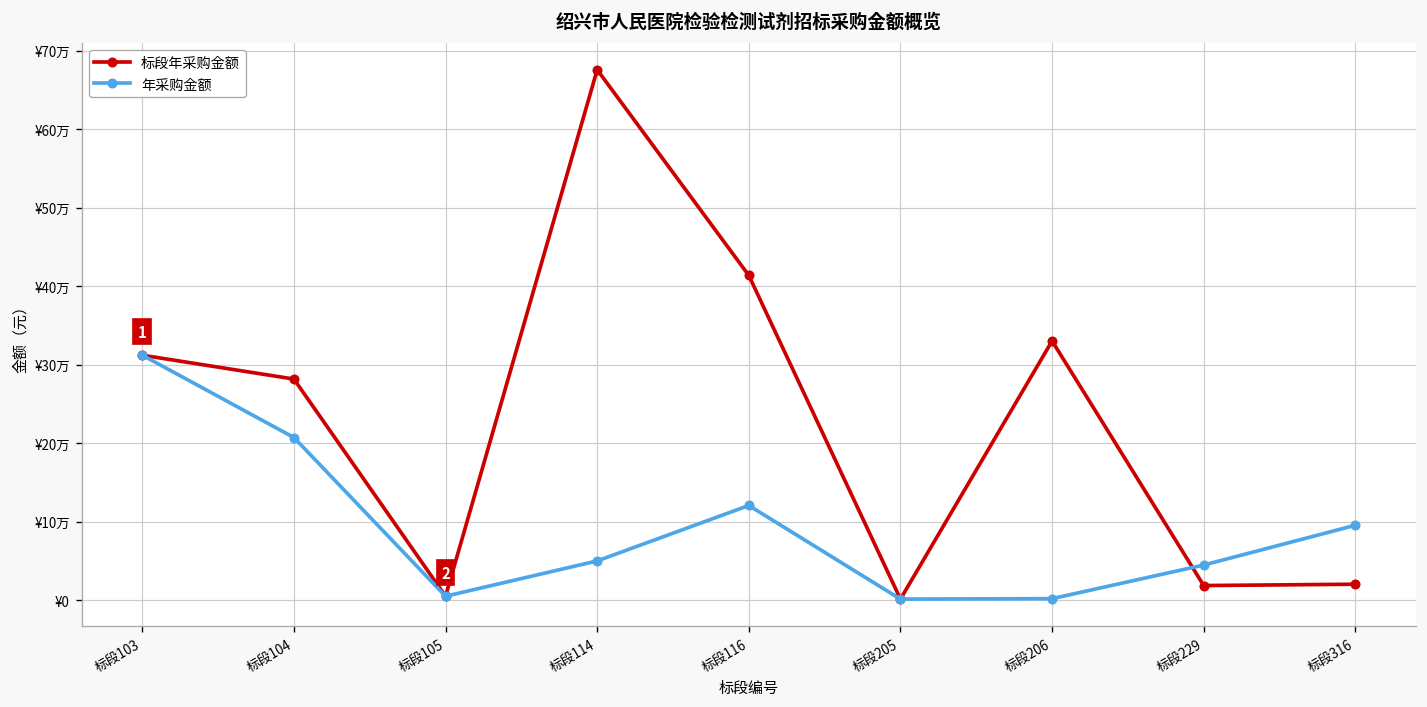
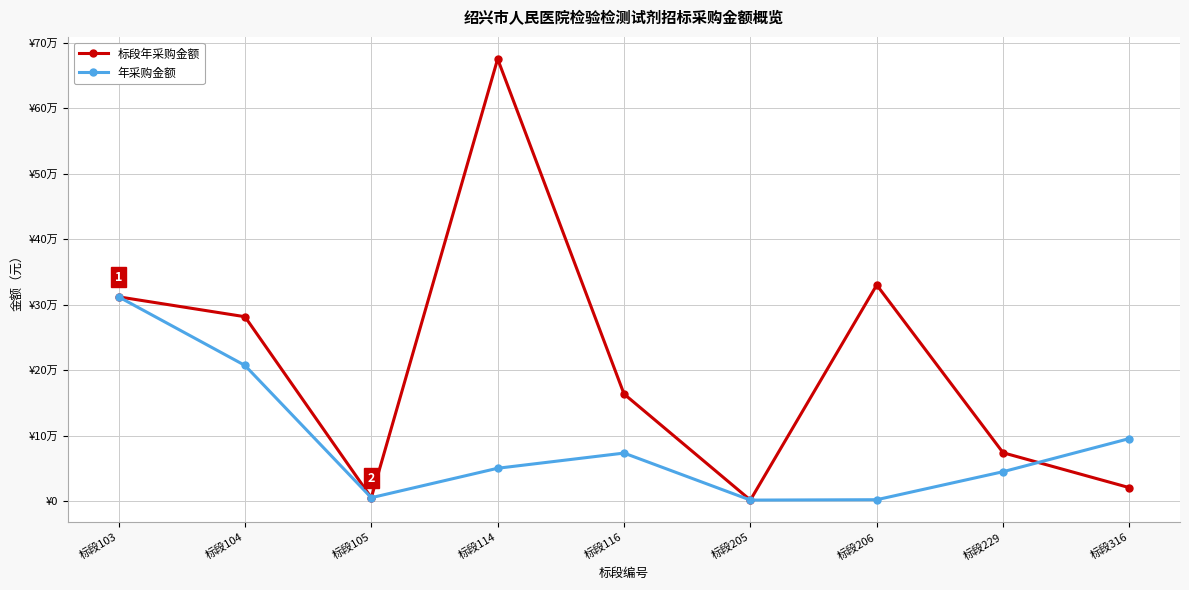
  {
    "标段年采购金额": {
      "标段104": "¥28万",
      "标段114": "¥68万",
-     "标段116": "¥41万",
+     "标段116": "¥16万",
      "标段206": "¥33万",
-     "标段229": "¥2万",
+     "标段229": "¥7万",
      "标段316": "¥2万"
    },
    "年采购金额": {
      "标段104": "¥21万",
      "标段114": "¥5万",
-     "标段116": "¥12万",
+     "标段116": "¥7万",
      "标段206": "¥0万",
      "标段229": "¥4万",
      "标段316": "¥10万"
    }
  }
